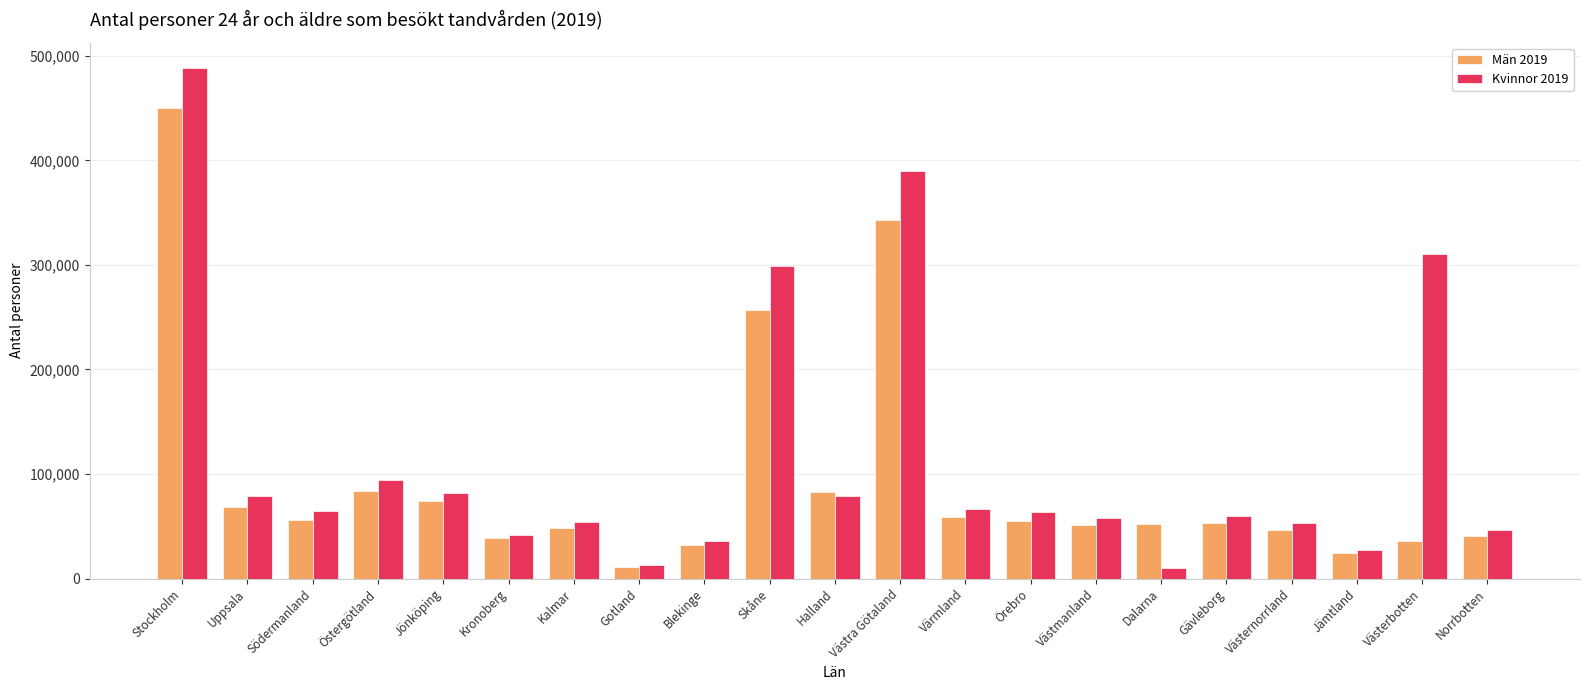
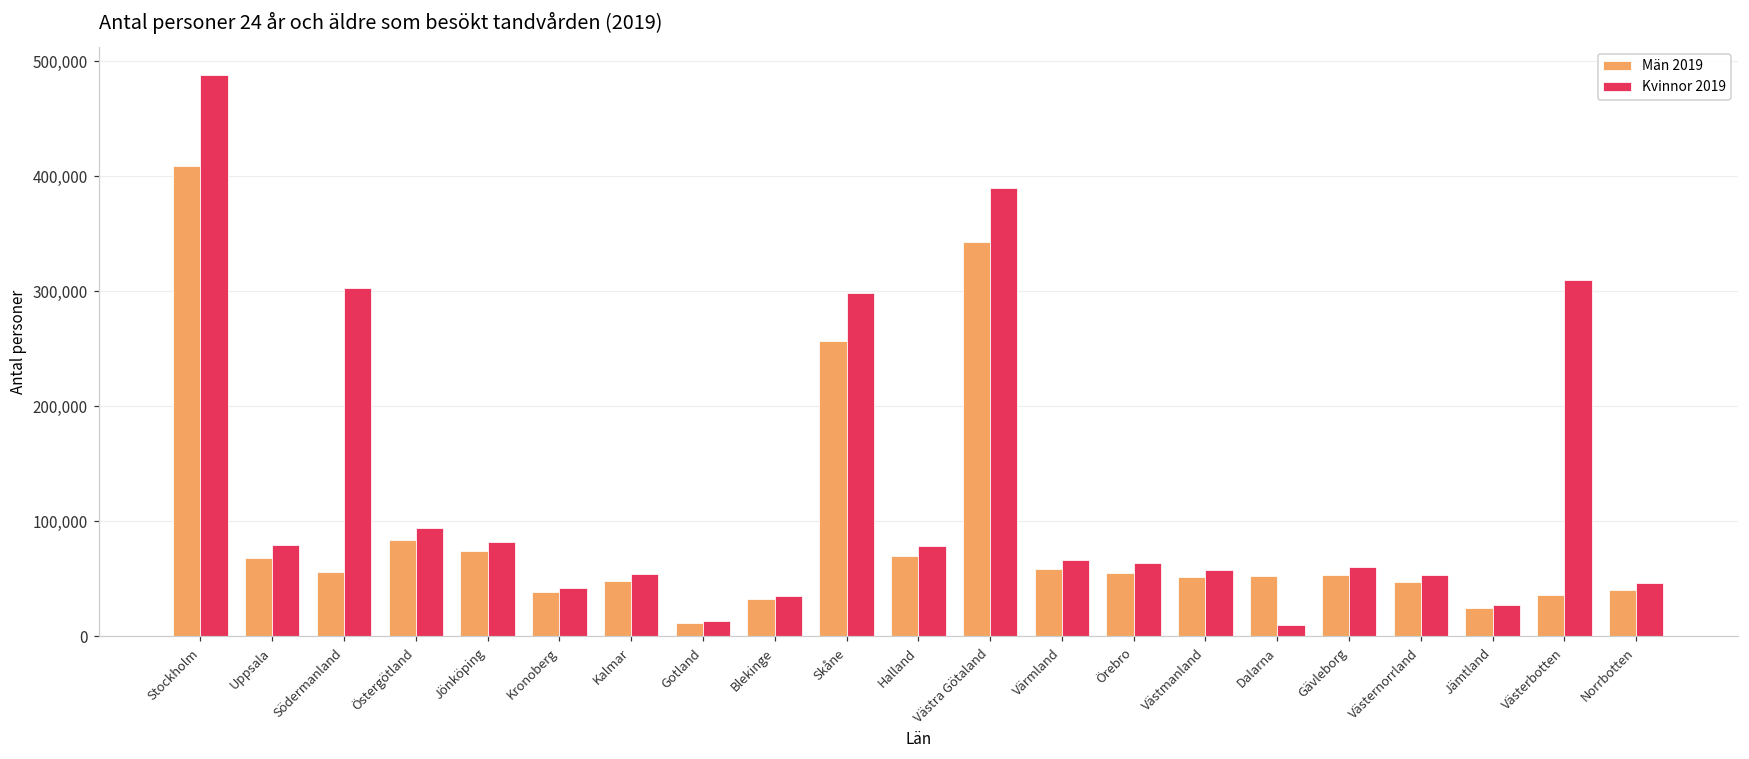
  {
    "Män 2019": {
-     "Stockholm": "450,000",
+     "Stockholm": "409,000",
      "Uppsala": "69,000",
      "Södermanland": "56,000",
      "Östergötland": "84,000",
      "Jönköping": "74,000",
      "Kronoberg": "39,000",
      "Kalmar": "48,000",
      "Gotland": "11,000",
      "Blekinge": "32,000",
      "Skåne": "257,000",
-     "Halland": "83,000",
+     "Halland": "70,000",
      "Västra Götaland": "343,000",
      "Värmland": "59,000",
      "Örebro": "56,000",
      "Västmanland": "52,000",
      "Dalarna": "52,000",
      "Gävleborg": "53,000",
      "Västernorrland": "47,000",
      "Jämtland": "25,000",
      "Västerbotten": "36,000",
      "Norrbotten": "41,000"
    },
    "Kvinnor 2019": {
      "Stockholm": "488,000",
      "Uppsala": "79,000",
-     "Södermanland": "64,000",
+     "Södermanland": "303,000",
      "Östergötland": "95,000",
      "Jönköping": "82,000",
      "Kronoberg": "42,000",
      "Kalmar": "54,000",
      "Gotland": "13,000",
      "Blekinge": "36,000",
      "Skåne": "299,000",
      "Halland": "79,000",
      "Västra Götaland": "390,000",
      "Värmland": "66,000",
      "Örebro": "64,000",
      "Västmanland": "58,000",
      "Dalarna": "10,000",
      "Gävleborg": "60,000",
      "Västernorrland": "53,000",
      "Jämtland": "28,000",
      "Västerbotten": "310,000",
      "Norrbotten": "46,000"
    }
  }
